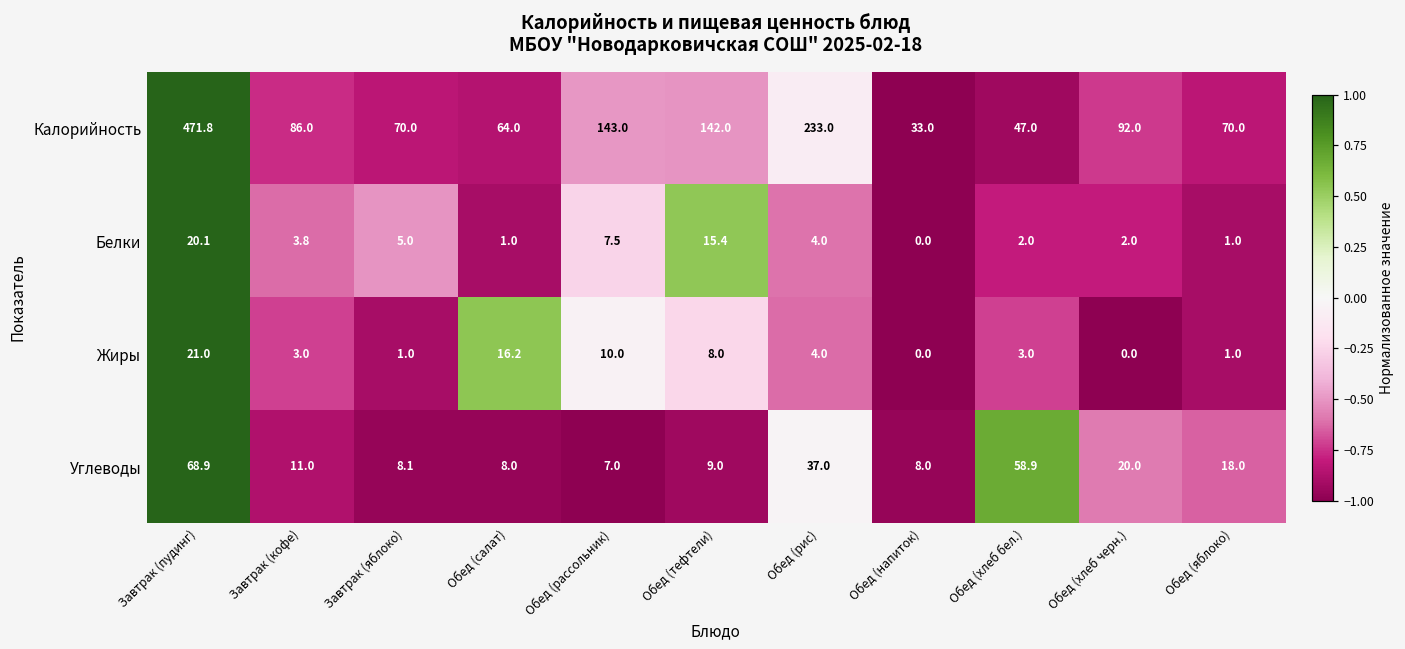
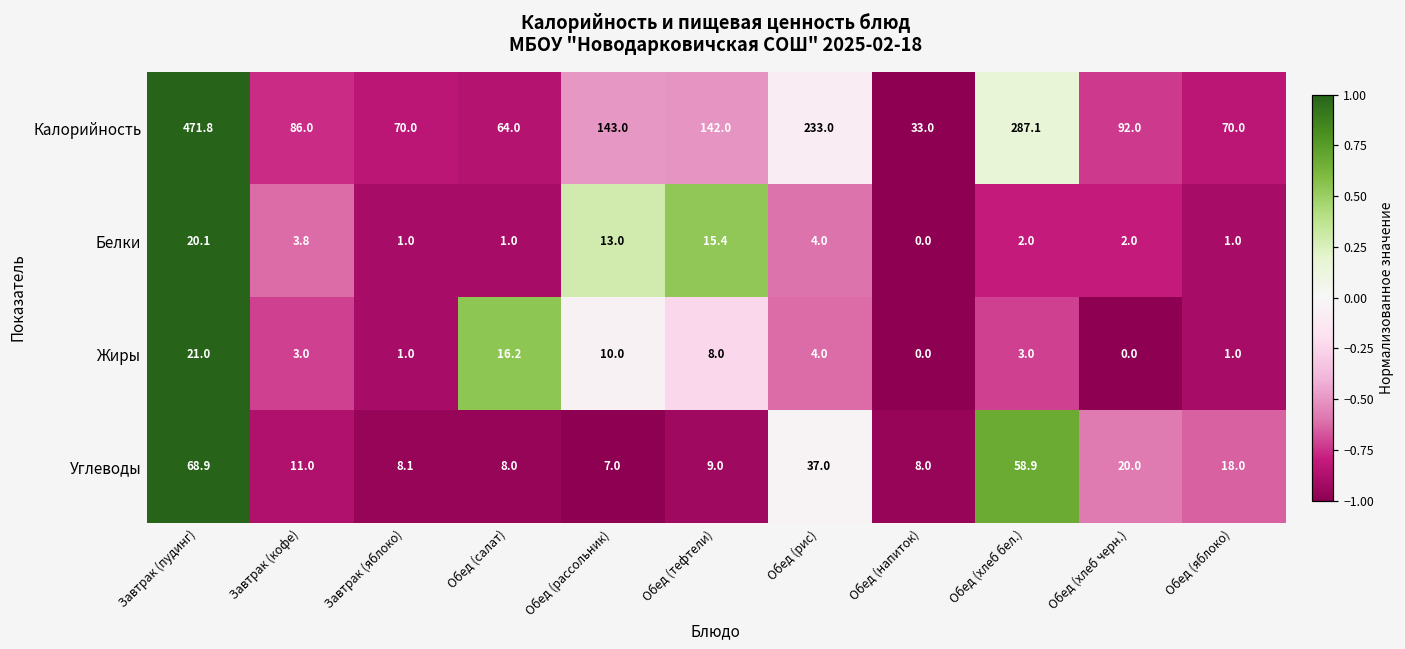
  {
    "Калорийность": {
      "Завтрак (пудинг)": 471.8,
      "Завтрак (кофе)": 86.0,
      "Завтрак (яблоко)": 70.0,
      "Обед (салат)": 64.0,
      "Обед (рассольник)": 143.0,
      "Обед (тефтели)": 142.0,
      "Обед (рис)": 233.0,
      "Обед (напиток)": 33.0,
-     "Обед (хлеб бел.)": 47.0,
+     "Обед (хлеб бел.)": 287.1,
      "Обед (хлеб черн.)": 92.0,
      "Обед (яблоко)": 70.0
    },
    "Белки": {
      "Завтрак (пудинг)": 20.1,
      "Завтрак (кофе)": 3.8,
-     "Завтрак (яблоко)": 5.0,
+     "Завтрак (яблоко)": 1.0,
      "Обед (салат)": 1.0,
-     "Обед (рассольник)": 7.5,
+     "Обед (рассольник)": 13.0,
      "Обед (тефтели)": 15.4,
      "Обед (рис)": 4.0,
      "Обед (напиток)": 0.0,
      "Обед (хлеб бел.)": 2.0,
      "Обед (хлеб черн.)": 2.0,
      "Обед (яблоко)": 1.0
    },
    "Жиры": {
      "Завтрак (пудинг)": 21.0,
      "Завтрак (кофе)": 3.0,
      "Завтрак (яблоко)": 1.0,
      "Обед (салат)": 16.2,
      "Обед (рассольник)": 10.0,
      "Обед (тефтели)": 8.0,
      "Обед (рис)": 4.0,
      "Обед (напиток)": 0.0,
      "Обед (хлеб бел.)": 3.0,
      "Обед (хлеб черн.)": 0.0,
      "Обед (яблоко)": 1.0
    },
    "Углеводы": {
      "Завтрак (пудинг)": 68.9,
      "Завтрак (кофе)": 11.0,
      "Завтрак (яблоко)": 8.1,
      "Обед (салат)": 8.0,
      "Обед (рассольник)": 7.0,
      "Обед (тефтели)": 9.0,
      "Обед (рис)": 37.0,
      "Обед (напиток)": 8.0,
      "Обед (хлеб бел.)": 58.9,
      "Обед (хлеб черн.)": 20.0,
      "Обед (яблоко)": 18.0
    }
  }
